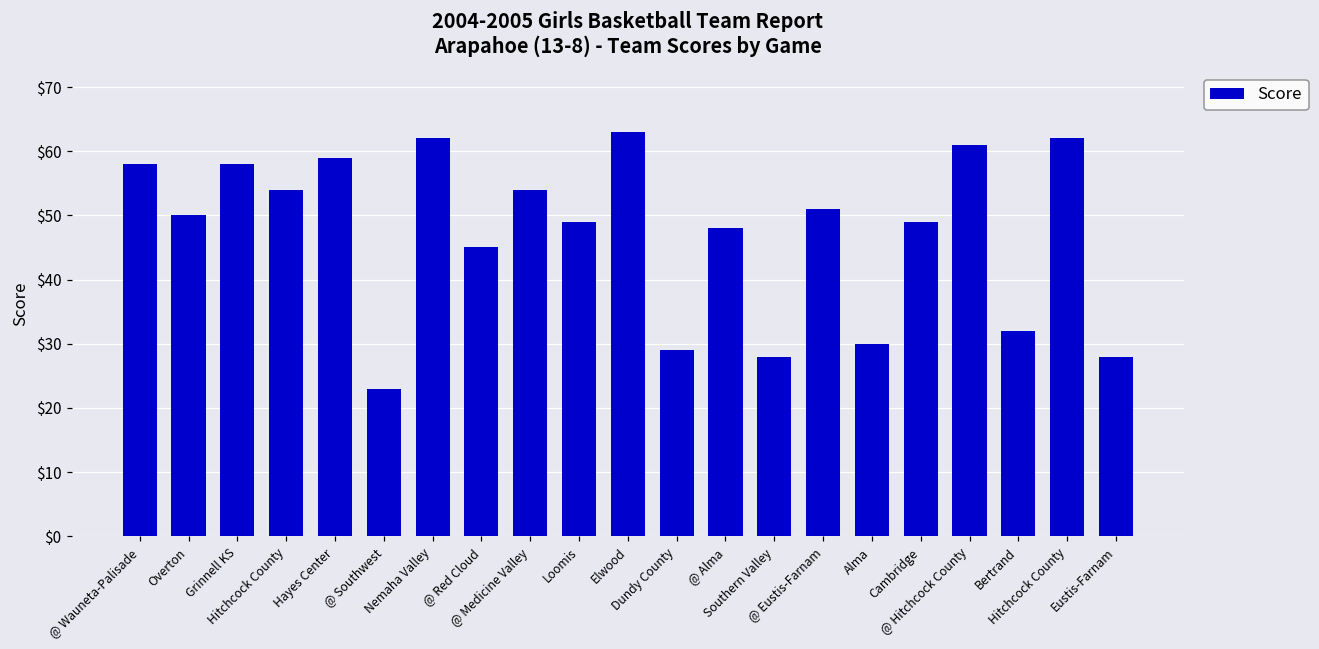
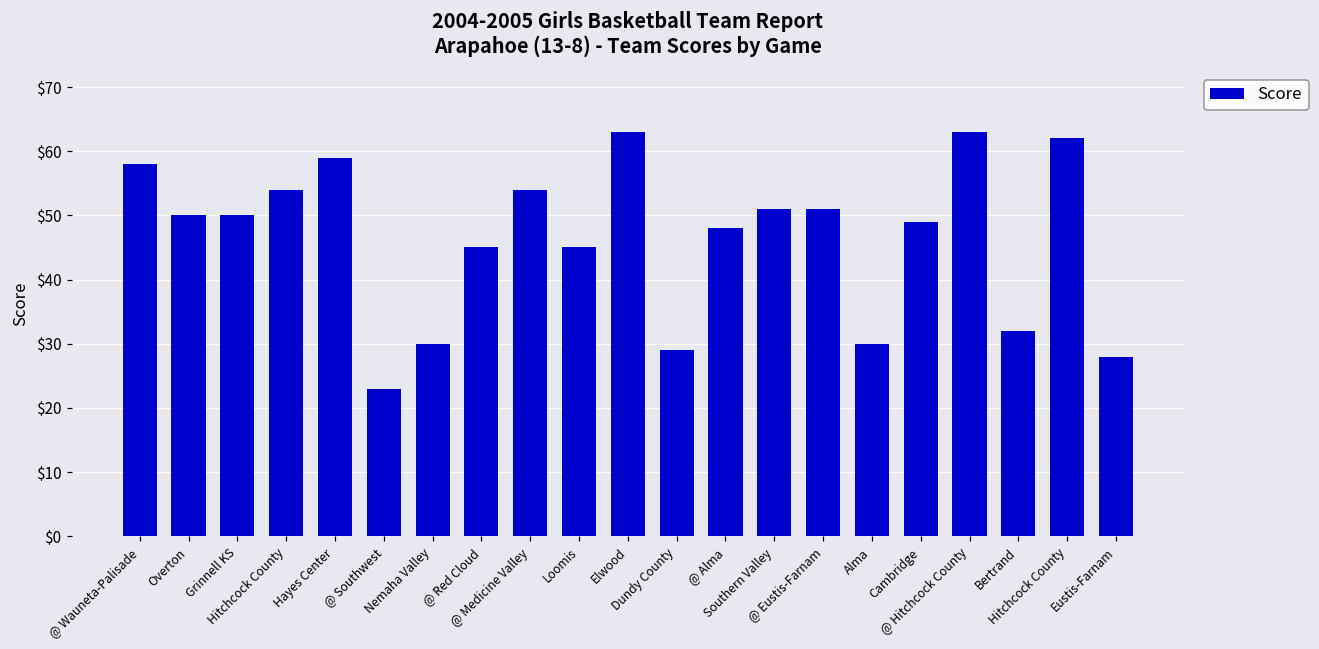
  {
    "@ Wauneta-Palisade": "$58",
    "Overton": "$50",
-   "Grinnell KS": "$58",
+   "Grinnell KS": "$50",
    "Hayes Center": "$59",
    "@ Southwest": "$23",
-   "Nemaha Valley": "$62",
+   "Nemaha Valley": "$30",
    "@ Red Cloud": "$45",
    "@ Medicine Valley": "$54",
-   "Loomis": "$49",
+   "Loomis": "$45",
    "Elwood": "$63",
    "Dundy County": "$29",
    "@ Alma": "$48",
-   "Southern Valley": "$28",
+   "Southern Valley": "$51",
    "@ Eustis-Farnam": "$51",
    "Alma": "$30",
    "Cambridge": "$49",
-   "@ Hitchcock County": "$61",
+   "@ Hitchcock County": "$63",
    "Bertrand": "$32",
    "Eustis-Farnam": "$28"
  }
